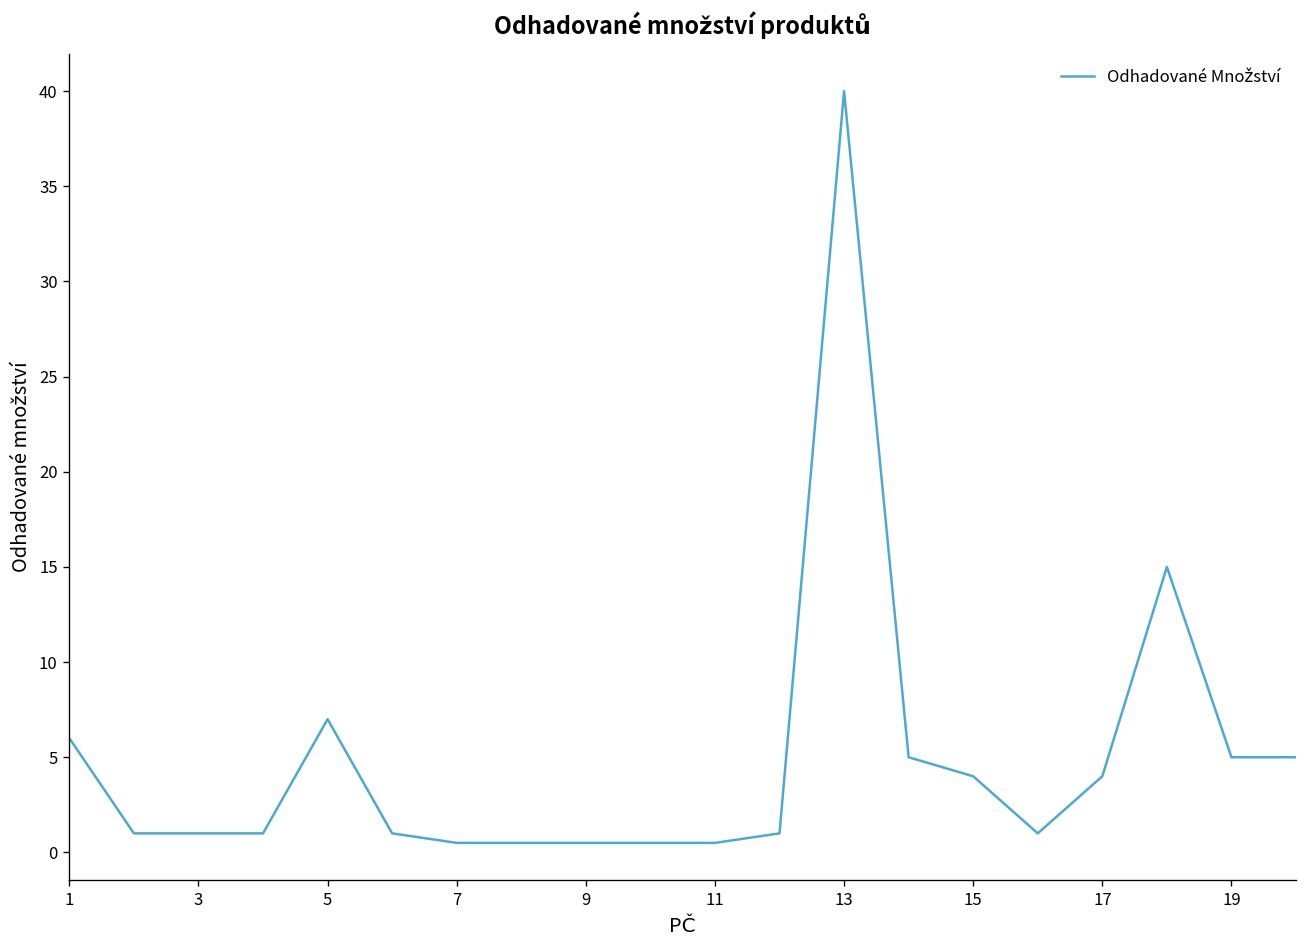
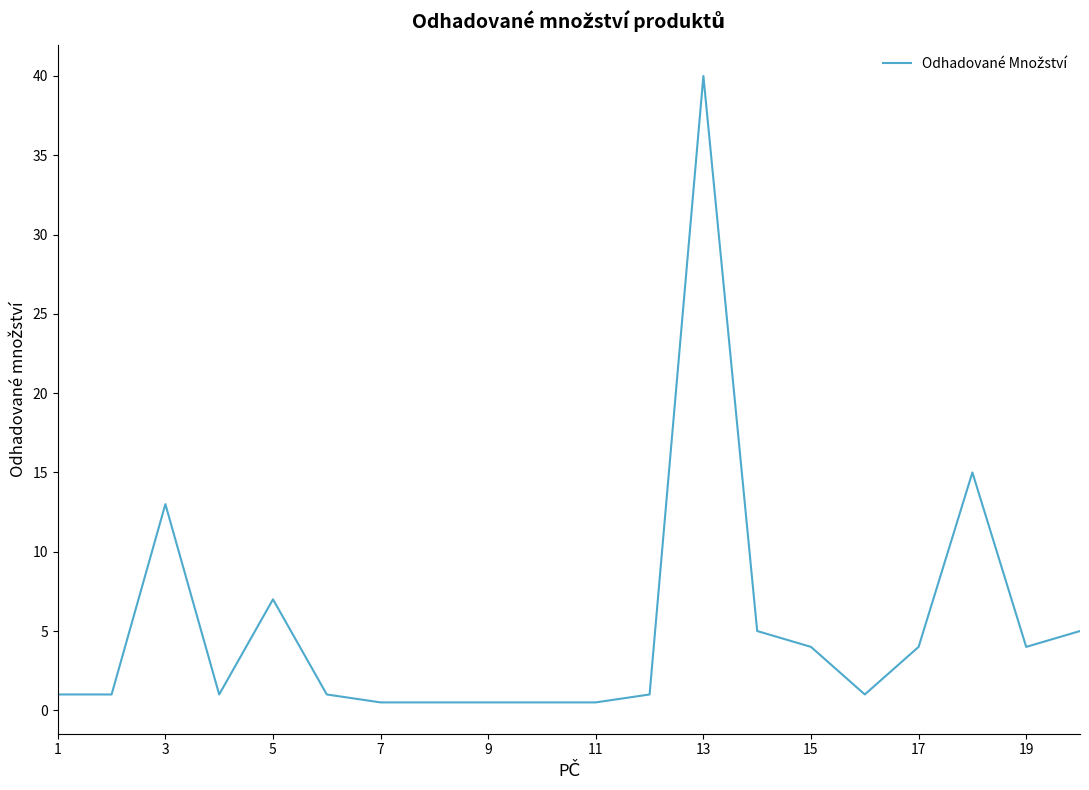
  {
-   "1": 6,
-   "3": 1,
+   "1": 1,
+   "3": 13,
    "5": 7,
    "7": 0.5,
    "9": 0.5,
    "11": 0.5,
    "13": 40,
    "15": 4,
    "17": 4,
-   "19": 5
+   "19": 4
  }
